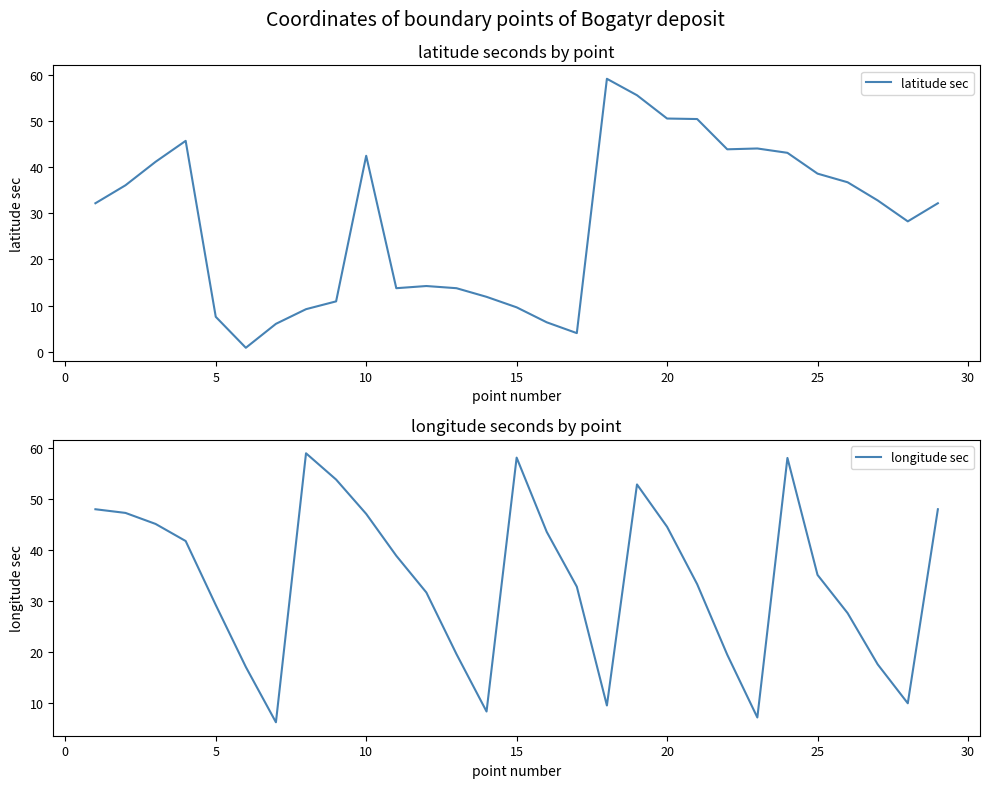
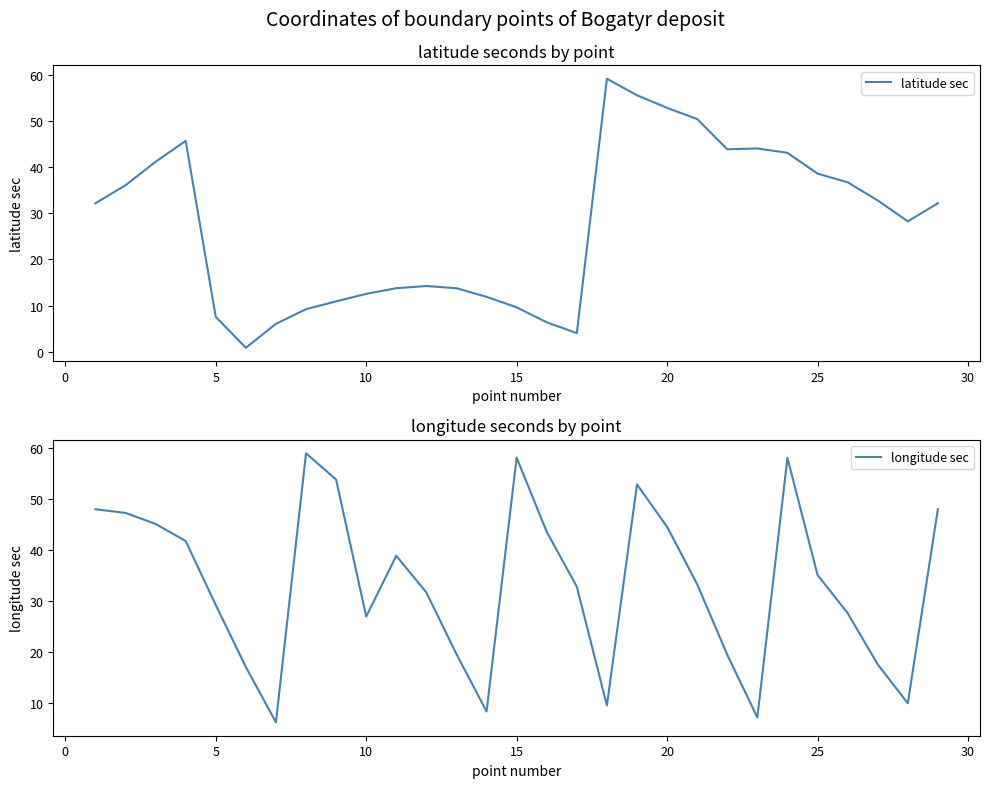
  {
    "latitude seconds by point": {
      "5": 8,
-     "10": 42,
+     "10": 13,
      "15": 10,
-     "20": 51,
+     "20": 53,
      "25": 39
    },
    "longitude seconds by point": {
      "5": 29,
-     "10": 47,
+     "10": 27,
      "15": 58,
      "20": 45,
      "25": 35
    }
  }
